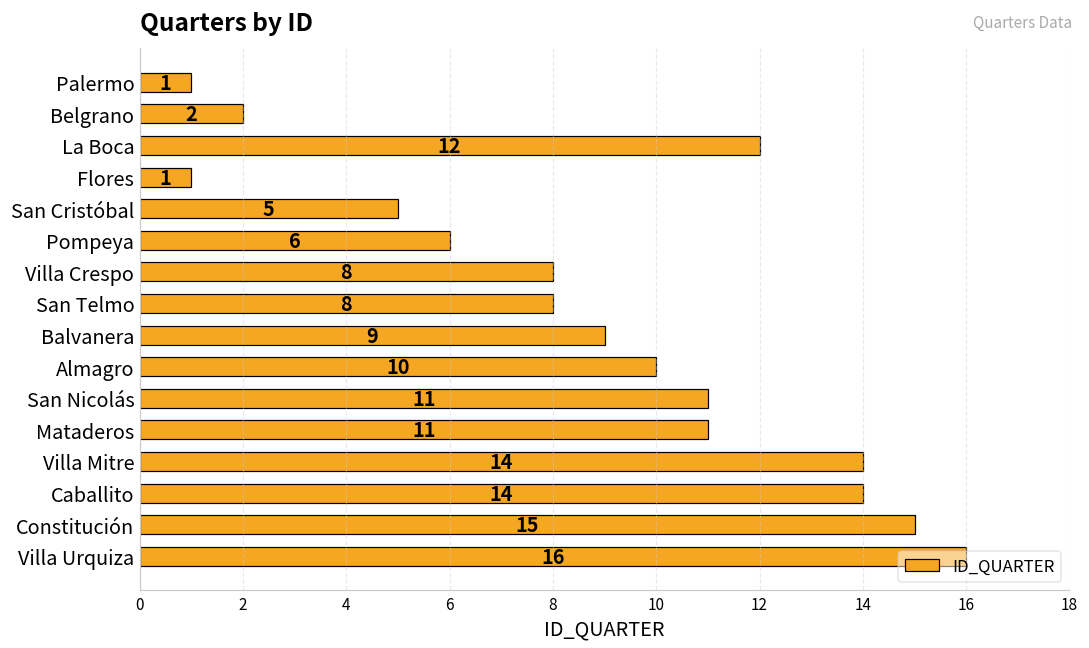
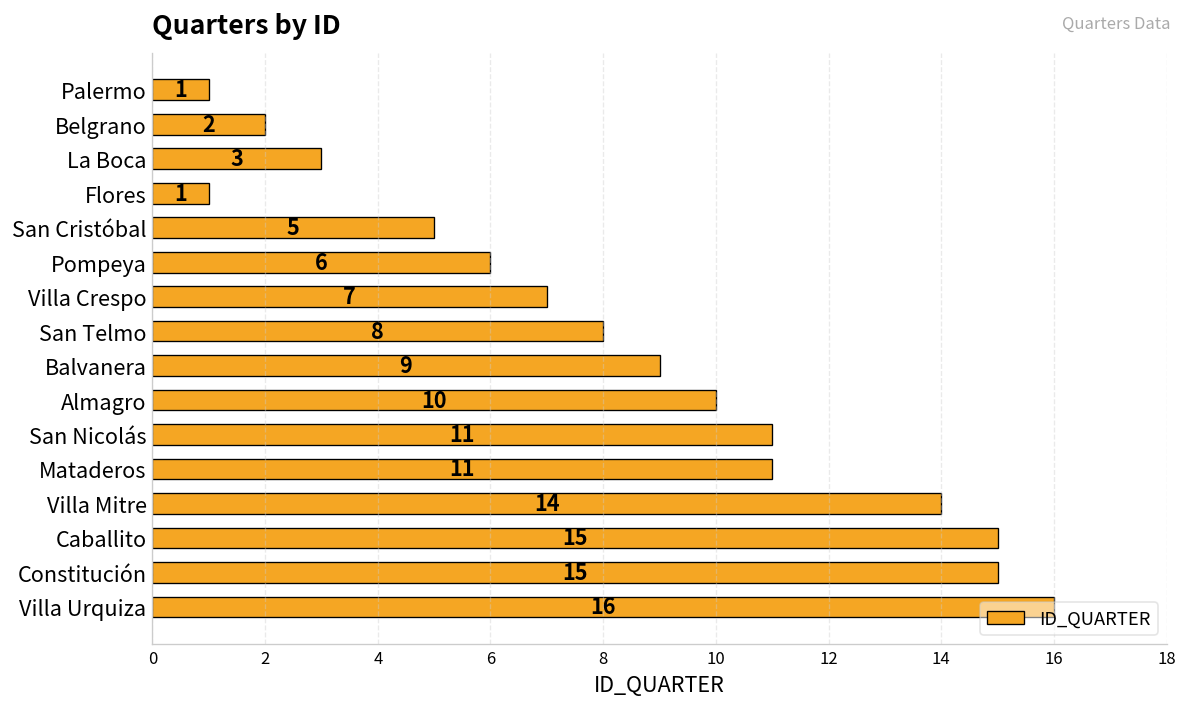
  {
    "Palermo": 1,
    "Belgrano": 2,
-   "La Boca": 12,
+   "La Boca": 3,
    "Flores": 1,
    "San Cristóbal": 5,
    "Pompeya": 6,
-   "Villa Crespo": 8,
+   "Villa Crespo": 7,
    "San Telmo": 8,
    "Balvanera": 9,
    "Almagro": 10,
    "San Nicolás": 11,
    "Mataderos": 11,
    "Villa Mitre": 14,
-   "Caballito": 14,
+   "Caballito": 15,
    "Constitución": 15
  }
